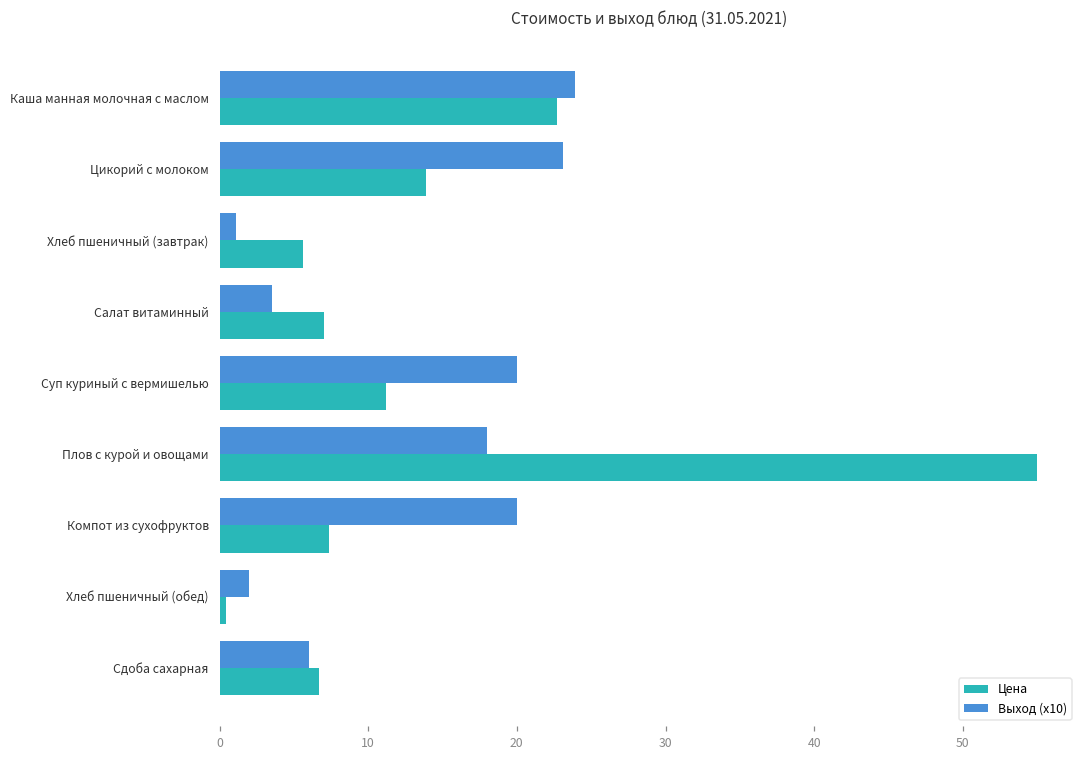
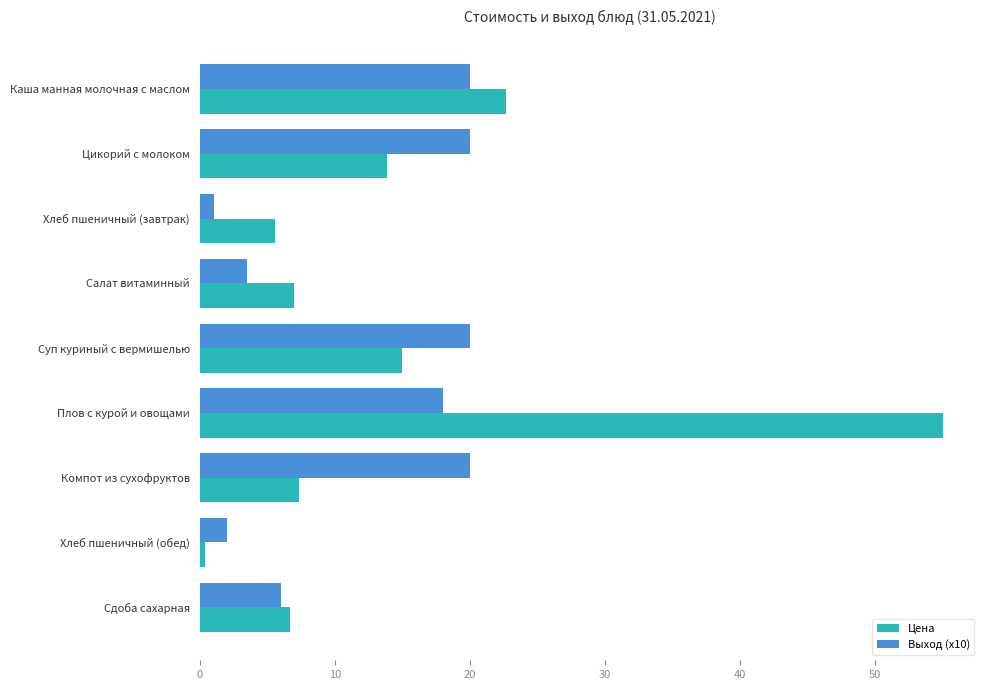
  {
    "Цена": {
      "Каша манная молочная с маслом": 22.7,
      "Цикорий с молоком": 13.9,
      "Хлеб пшеничный (завтрак)": 5.6,
      "Салат витаминный": 7.0,
-     "Суп куриный с вермишелью": 11.2,
+     "Суп куриный с вермишелью": 15.0,
      "Плов с курой и овощами": 55.0,
      "Компот из сухофруктов": 7.4,
      "Хлеб пшеничный (обед)": 0.4,
      "Сдоба сахарная": 6.7
    },
    "Выход (x10)": {
-     "Каша манная молочная с маслом": 23.9,
-     "Цикорий с молоком": 23.1,
+     "Каша манная молочная с маслом": 20.0,
+     "Цикорий с молоком": 20.0,
      "Хлеб пшеничный (завтрак)": 1.1,
      "Салат витаминный": 3.5,
      "Суп куриный с вермишелью": 20.0,
      "Плов с курой и овощами": 18.0,
      "Компот из сухофруктов": 20.0,
      "Хлеб пшеничный (обед)": 2.0,
      "Сдоба сахарная": 6.0
    }
  }
